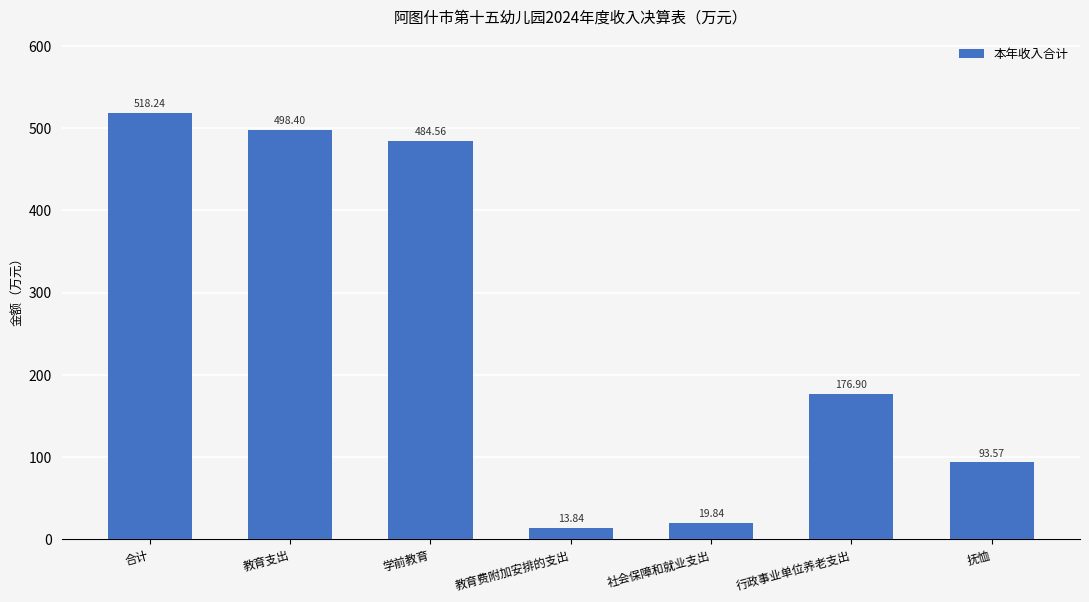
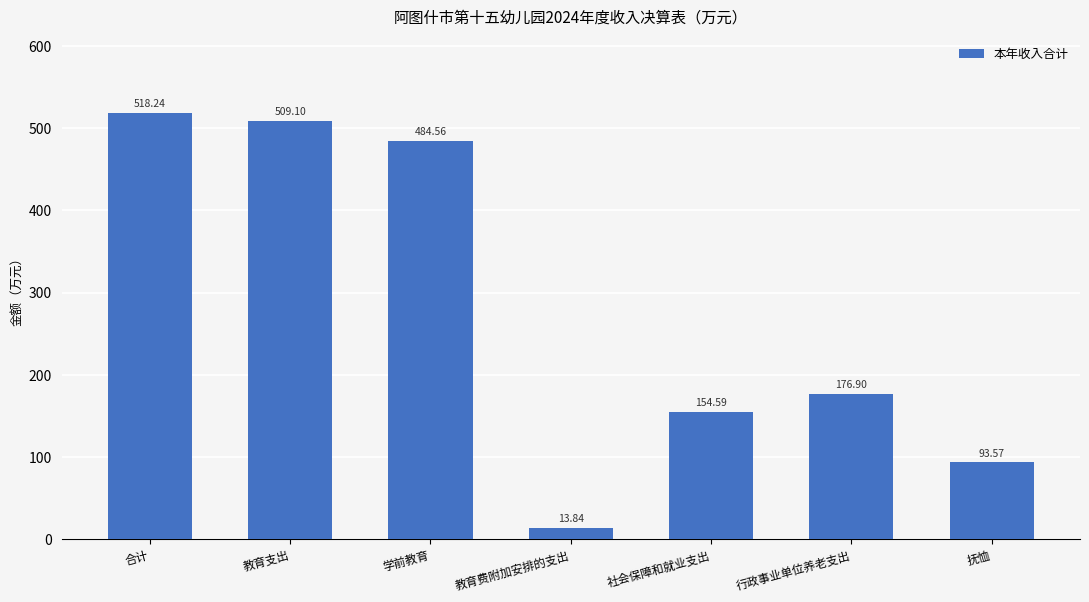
  {
    "合计": 518.24,
-   "教育支出": 498.40,
+   "教育支出": 509.10,
    "学前教育": 484.56,
    "教育费附加安排的支出": 13.84,
-   "社会保障和就业支出": 19.84,
+   "社会保障和就业支出": 154.59,
    "行政事业单位养老支出": 176.90,
    "抚恤": 93.57
  }
